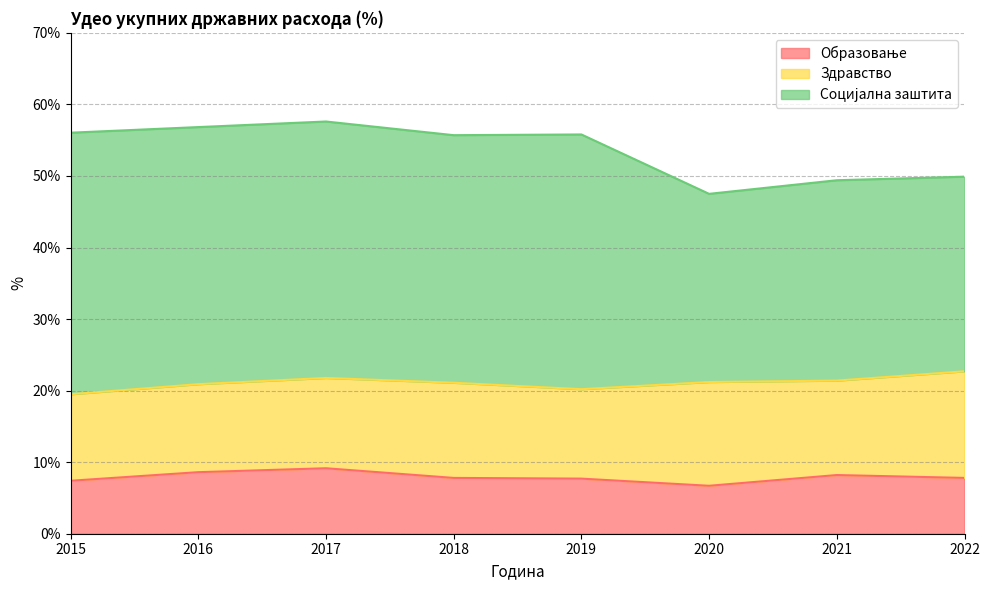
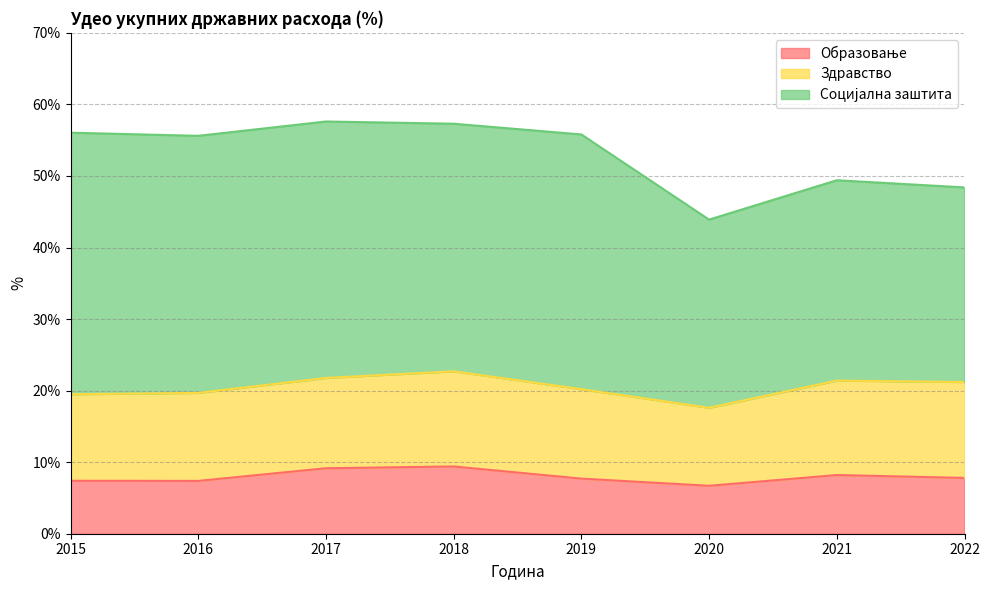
  {
    "Образовање": {
      "2015": "7%",
-     "2016": "9%",
+     "2016": "7%",
      "2017": "9%",
-     "2018": "8%",
+     "2018": "9%",
      "2019": "8%",
      "2020": "7%",
      "2021": "8%",
      "2022": "8%"
    },
    "Здравство": {
      "2015": "12%",
      "2016": "12%",
      "2017": "13%",
      "2018": "13%",
      "2019": "13%",
-     "2020": "15%",
+     "2020": "11%",
      "2021": "13%",
-     "2022": "15%"
+     "2022": "13%"
    },
    "Социјална заштита": {
      "2015": "37%",
      "2016": "36%",
      "2017": "36%",
      "2018": "35%",
      "2019": "36%",
      "2020": "26%",
      "2021": "28%",
      "2022": "27%"
    }
  }
